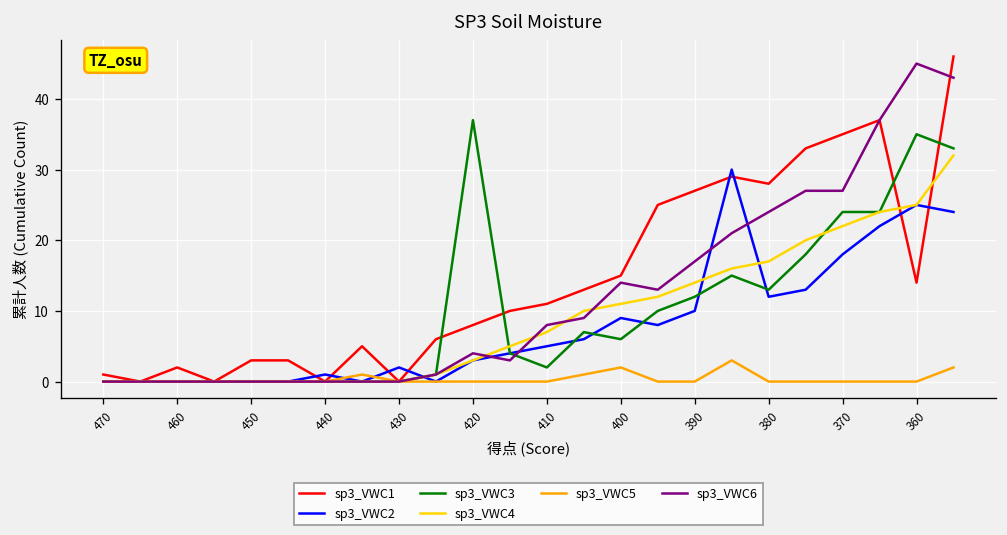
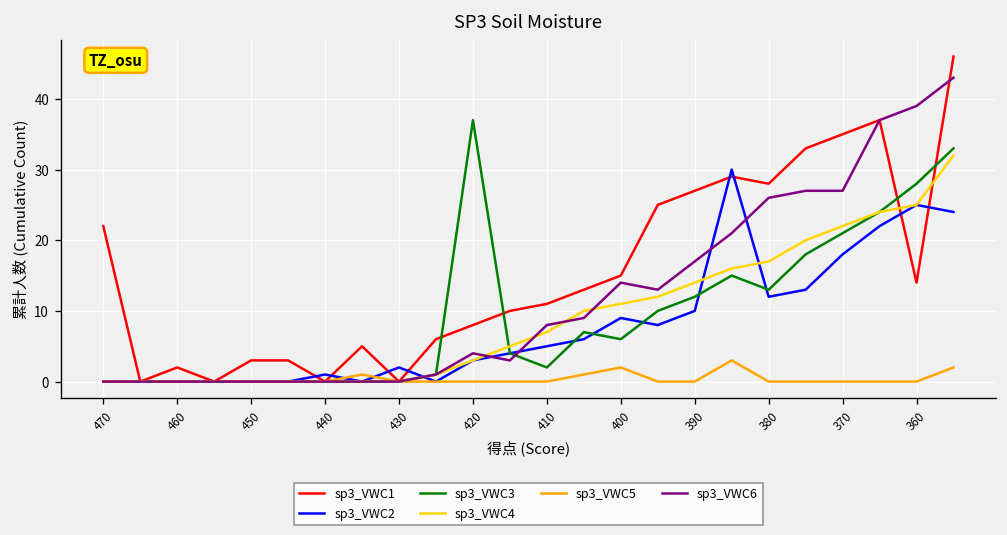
  {
    "sp3_VWC1": {
-     "470": 1,
+     "470": 22,
      "460": 2,
      "450": 3,
      "420": 8,
      "410": 11,
      "400": 15,
      "390": 27,
      "380": 28,
      "370": 35,
      "360": 14
    },
    "sp3_VWC2": {
      "440": 1,
      "430": 2,
      "410": 5,
      "400": 9,
      "390": 10,
      "380": 12,
      "370": 18
    },
    "sp3_VWC3": {
      "420": 37,
      "410": 2,
      "400": 6,
      "390": 12,
      "380": 13,
-     "370": 24,
-     "360": 35
+     "370": 21,
+     "360": 28
    },
    "sp3_VWC6": {
      "420": 4,
      "410": 8,
      "400": 14,
      "390": 17,
-     "380": 24,
+     "380": 26,
      "370": 27,
-     "360": 45
+     "360": 39
    }
  }
